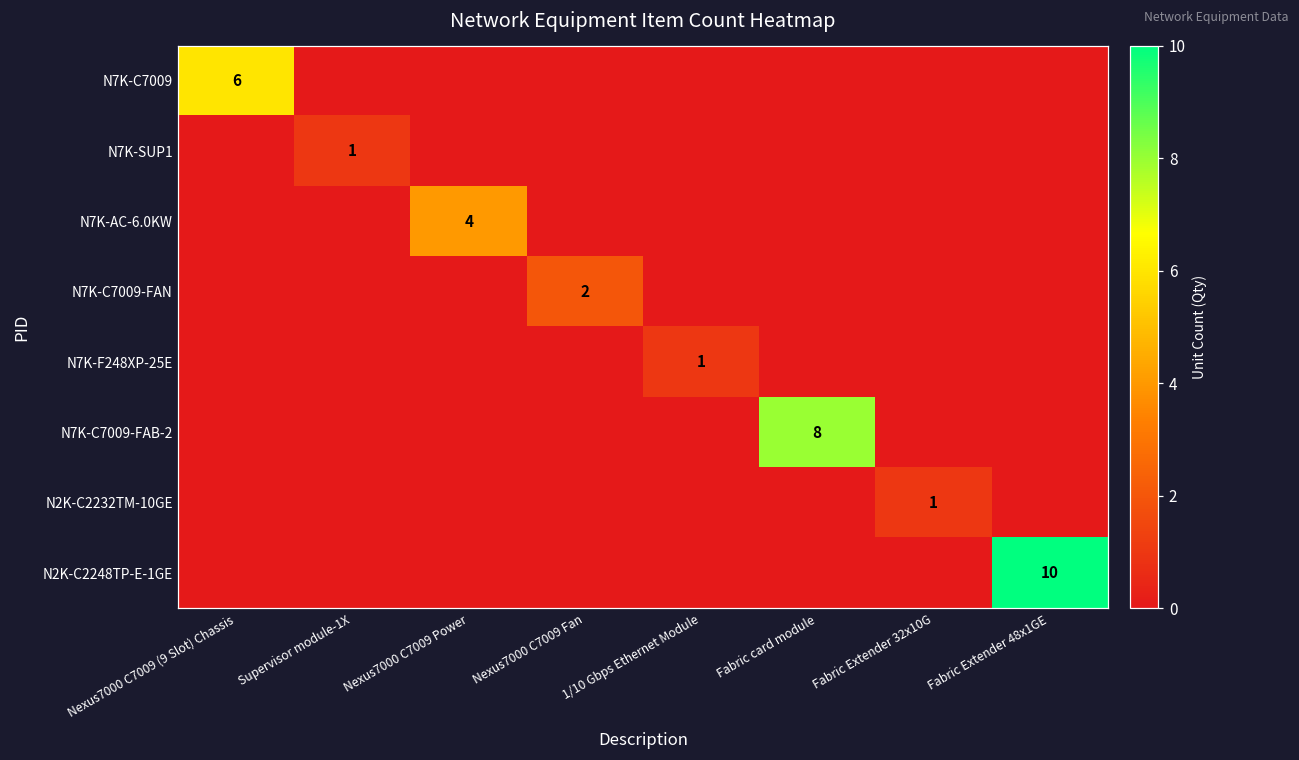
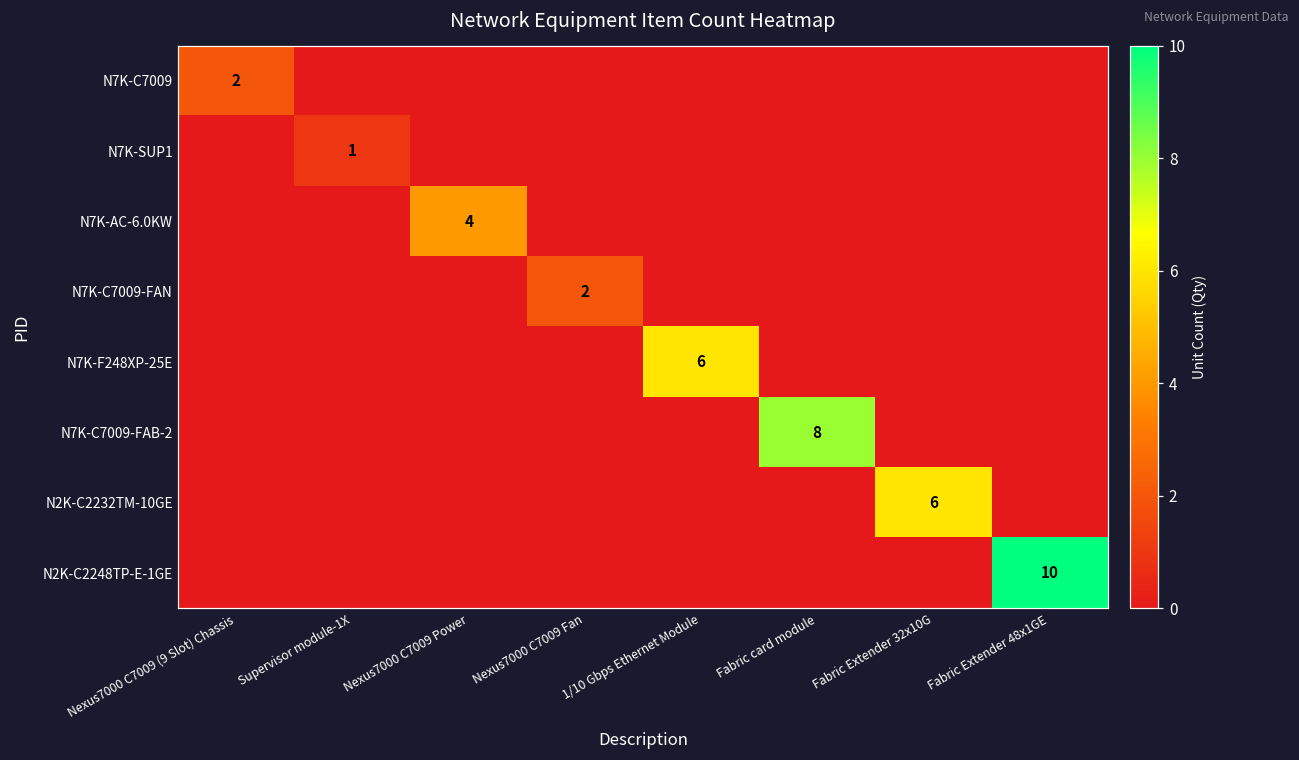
  {
    "N7K-C7009": {
-     "Nexus7000 C7009 (9 Slot) Chassis": 6
+     "Nexus7000 C7009 (9 Slot) Chassis": 2
    },
    "N7K-SUP1": {
      "Supervisor module-1X": 1
    },
    "N7K-AC-6.0KW": {
      "Nexus7000 C7009 Power": 4
    },
    "N7K-C7009-FAN": {
      "Nexus7000 C7009 Fan": 2
    },
    "N7K-F248XP-25E": {
-     "1/10 Gbps Ethernet Module": 1
+     "1/10 Gbps Ethernet Module": 6
    },
    "N7K-C7009-FAB-2": {
      "Fabric card module": 8
    },
    "N2K-C2232TM-10GE": {
-     "Fabric Extender 32x10G": 1
+     "Fabric Extender 32x10G": 6
    },
    "N2K-C2248TP-E-1GE": {
      "Fabric Extender 48x1GE": 10
    }
  }
